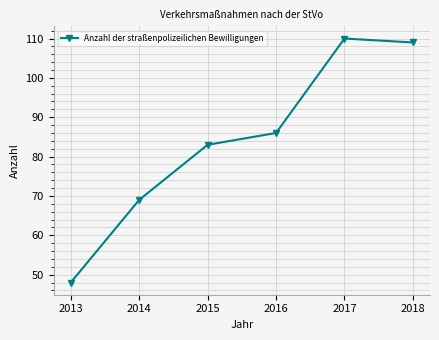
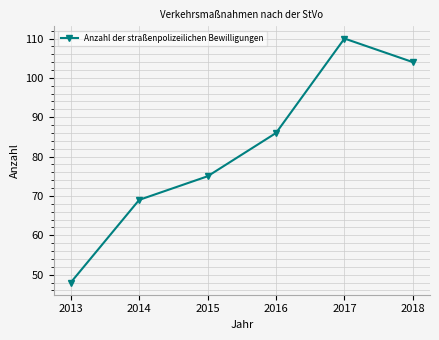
  {
    "2013": 48,
    "2014": 69,
-   "2015": 83,
+   "2015": 75,
    "2016": 86,
    "2017": 110,
-   "2018": 109
+   "2018": 104
  }
